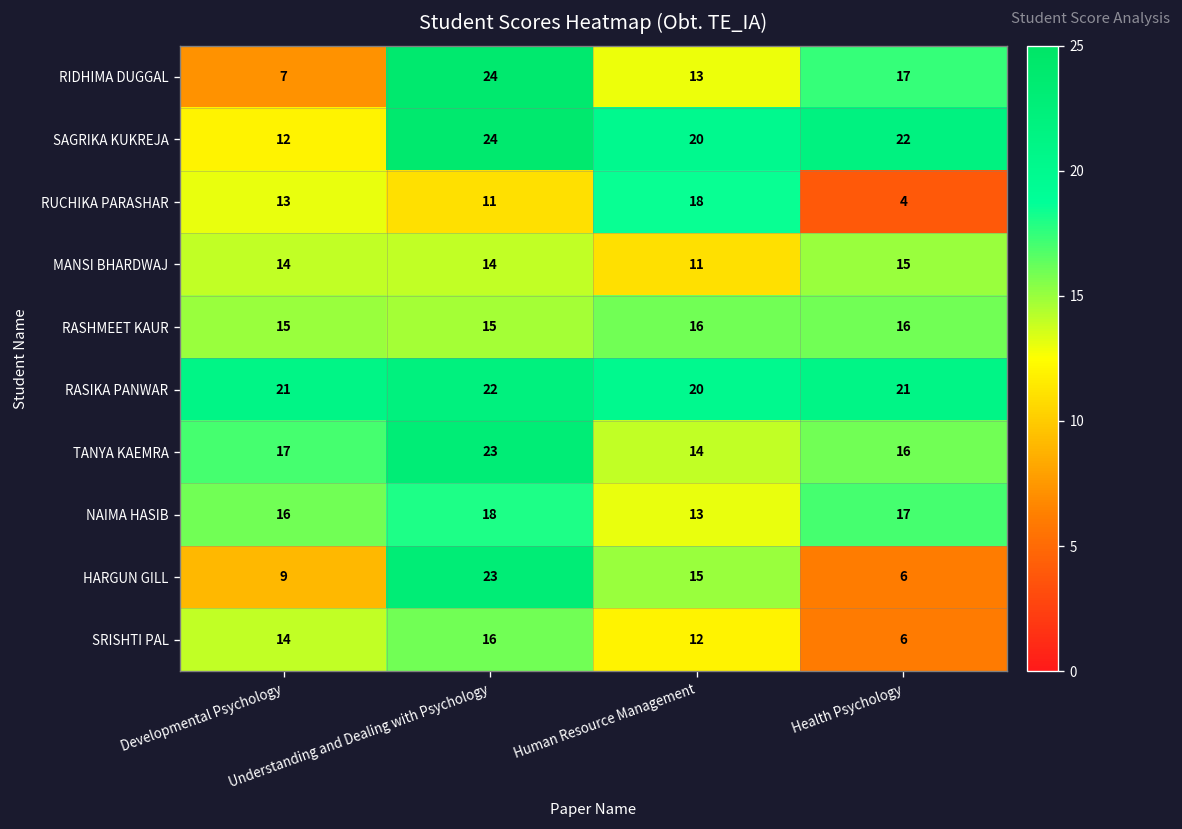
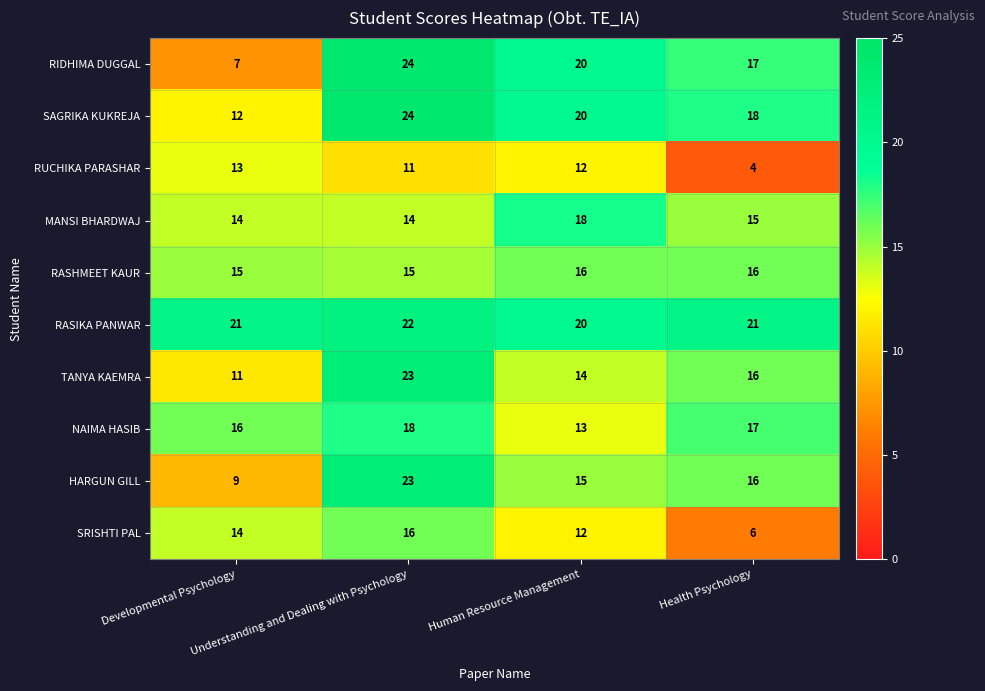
  {
    "RIDHIMA DUGGAL": {
      "Developmental Psychology": 7,
      "Understanding and Dealing with Psychology": 24,
-     "Human Resource Management": 13,
+     "Human Resource Management": 20,
      "Health Psychology": 17
    },
    "SAGRIKA KUKREJA": {
      "Developmental Psychology": 12,
      "Understanding and Dealing with Psychology": 24,
      "Human Resource Management": 20,
-     "Health Psychology": 22
+     "Health Psychology": 18
    },
    "RUCHIKA PARASHAR": {
      "Developmental Psychology": 13,
      "Understanding and Dealing with Psychology": 11,
-     "Human Resource Management": 18,
+     "Human Resource Management": 12,
      "Health Psychology": 4
    },
    "MANSI BHARDWAJ": {
      "Developmental Psychology": 14,
      "Understanding and Dealing with Psychology": 14,
-     "Human Resource Management": 11,
+     "Human Resource Management": 18,
      "Health Psychology": 15
    },
    "RASHMEET KAUR": {
      "Developmental Psychology": 15,
      "Understanding and Dealing with Psychology": 15,
      "Human Resource Management": 16,
      "Health Psychology": 16
    },
    "RASIKA PANWAR": {
      "Developmental Psychology": 21,
      "Understanding and Dealing with Psychology": 22,
      "Human Resource Management": 20,
      "Health Psychology": 21
    },
    "TANYA KAEMRA": {
-     "Developmental Psychology": 17,
+     "Developmental Psychology": 11,
      "Understanding and Dealing with Psychology": 23,
      "Human Resource Management": 14,
      "Health Psychology": 16
    },
    "NAIMA HASIB": {
      "Developmental Psychology": 16,
      "Understanding and Dealing with Psychology": 18,
      "Human Resource Management": 13,
      "Health Psychology": 17
    },
    "HARGUN GILL": {
      "Developmental Psychology": 9,
      "Understanding and Dealing with Psychology": 23,
      "Human Resource Management": 15,
-     "Health Psychology": 6
+     "Health Psychology": 16
    },
    "SRISHTI PAL": {
      "Developmental Psychology": 14,
      "Understanding and Dealing with Psychology": 16,
      "Human Resource Management": 12,
      "Health Psychology": 6
    }
  }
